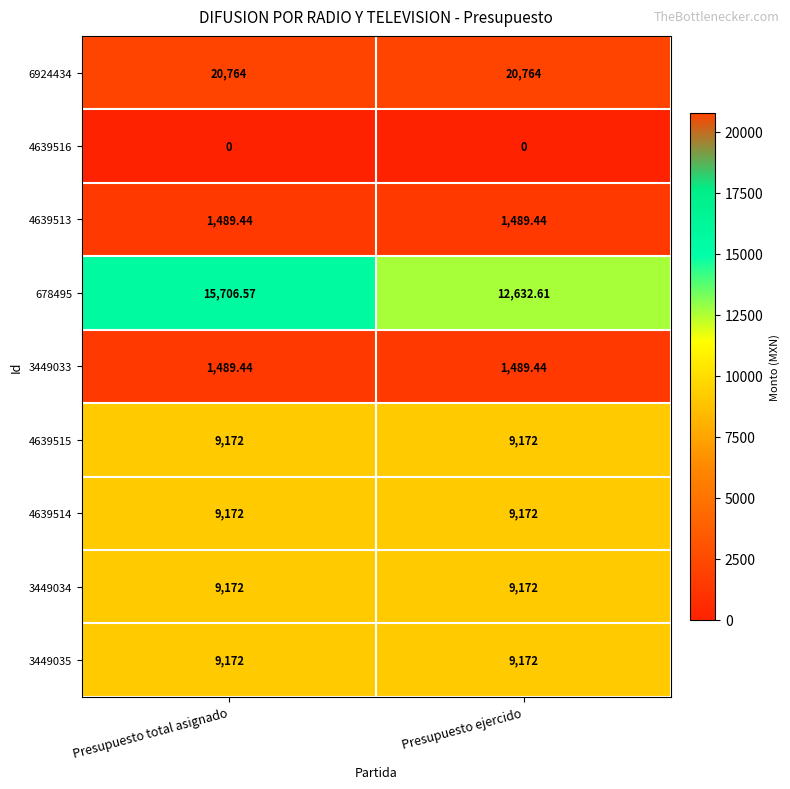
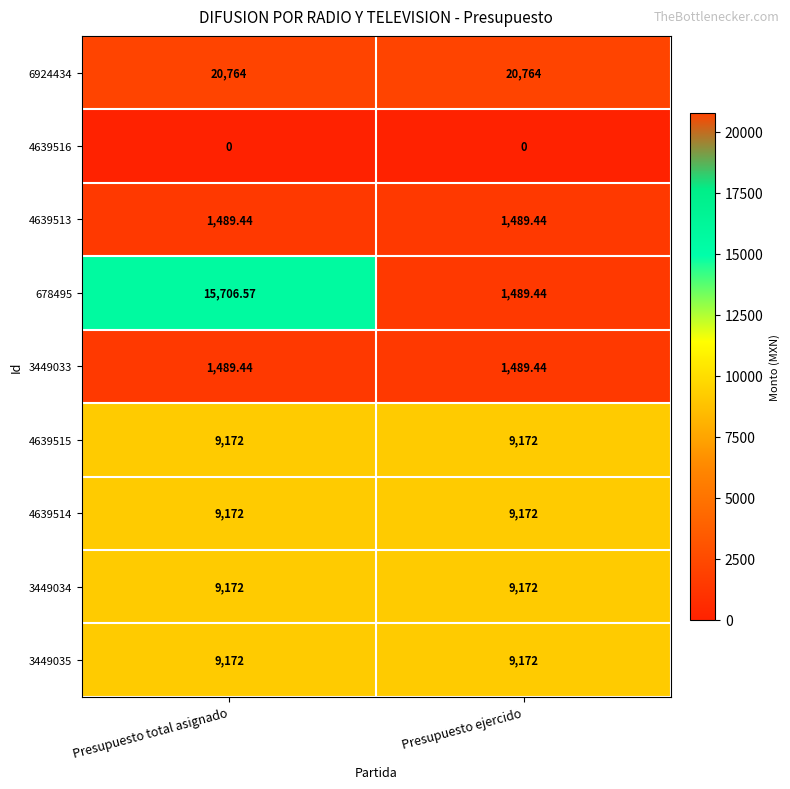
  {
    "6924434": {
      "Presupuesto total asignado": "20,764",
      "Presupuesto ejercido": "20,764"
    },
    "4639516": {
      "Presupuesto total asignado": "0",
      "Presupuesto ejercido": "0"
    },
    "4639513": {
      "Presupuesto total asignado": "1,489.44",
      "Presupuesto ejercido": "1,489.44"
    },
    "678495": {
      "Presupuesto total asignado": "15,706.57",
-     "Presupuesto ejercido": "12,632.61"
+     "Presupuesto ejercido": "1,489.44"
    },
    "3449033": {
      "Presupuesto total asignado": "1,489.44",
      "Presupuesto ejercido": "1,489.44"
    },
    "4639515": {
      "Presupuesto total asignado": "9,172",
      "Presupuesto ejercido": "9,172"
    },
    "4639514": {
      "Presupuesto total asignado": "9,172",
      "Presupuesto ejercido": "9,172"
    },
    "3449034": {
      "Presupuesto total asignado": "9,172",
      "Presupuesto ejercido": "9,172"
    },
    "3449035": {
      "Presupuesto total asignado": "9,172",
      "Presupuesto ejercido": "9,172"
    }
  }
